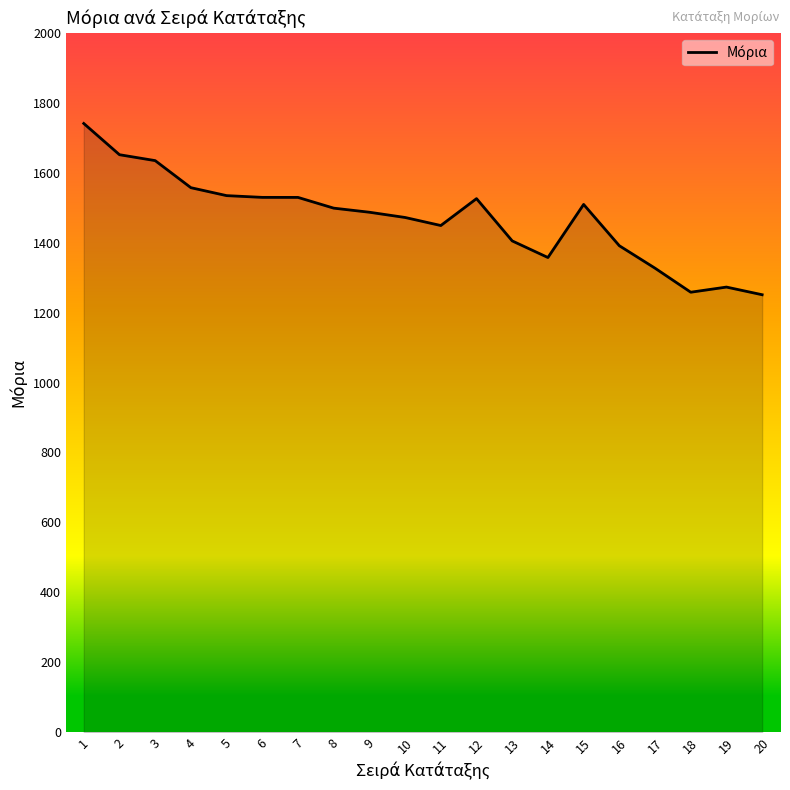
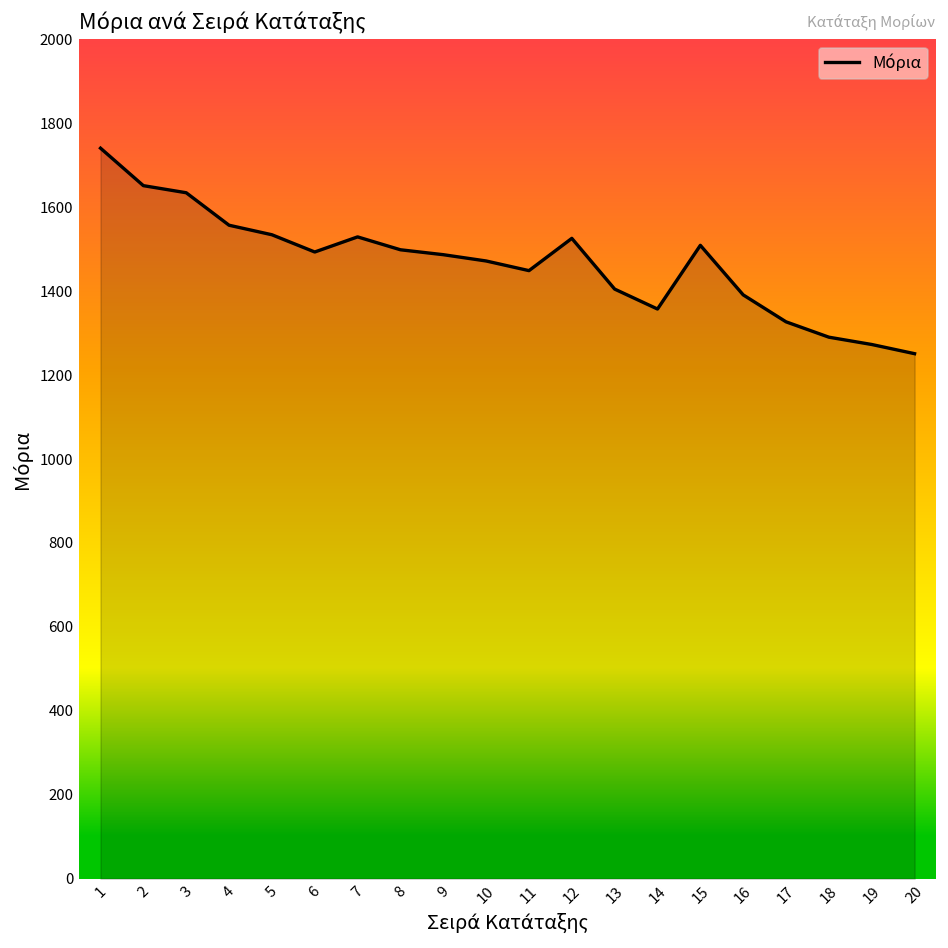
  {
    "1": 1740,
    "2": 1650,
    "3": 1630,
    "4": 1560,
    "5": 1530,
-   "6": 1530,
+   "6": 1490,
    "7": 1530,
    "8": 1500,
    "9": 1490,
    "10": 1470,
    "11": 1450,
    "12": 1530,
    "13": 1410,
    "14": 1360,
    "15": 1510,
    "16": 1390,
    "17": 1330,
-   "18": 1260,
+   "18": 1290,
    "19": 1270,
    "20": 1250
  }
